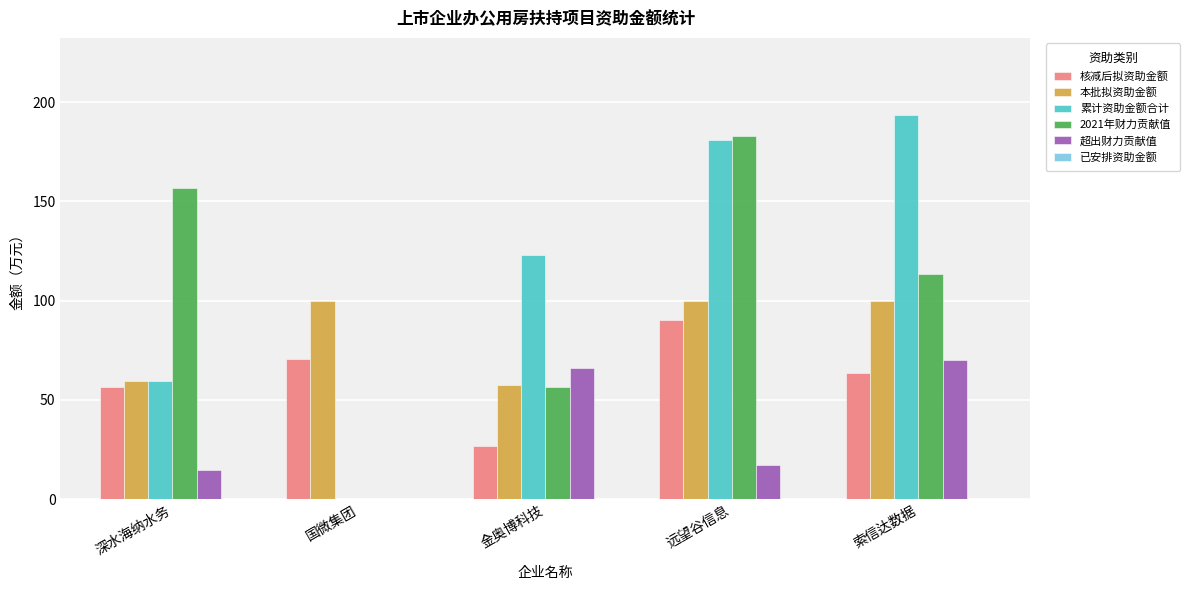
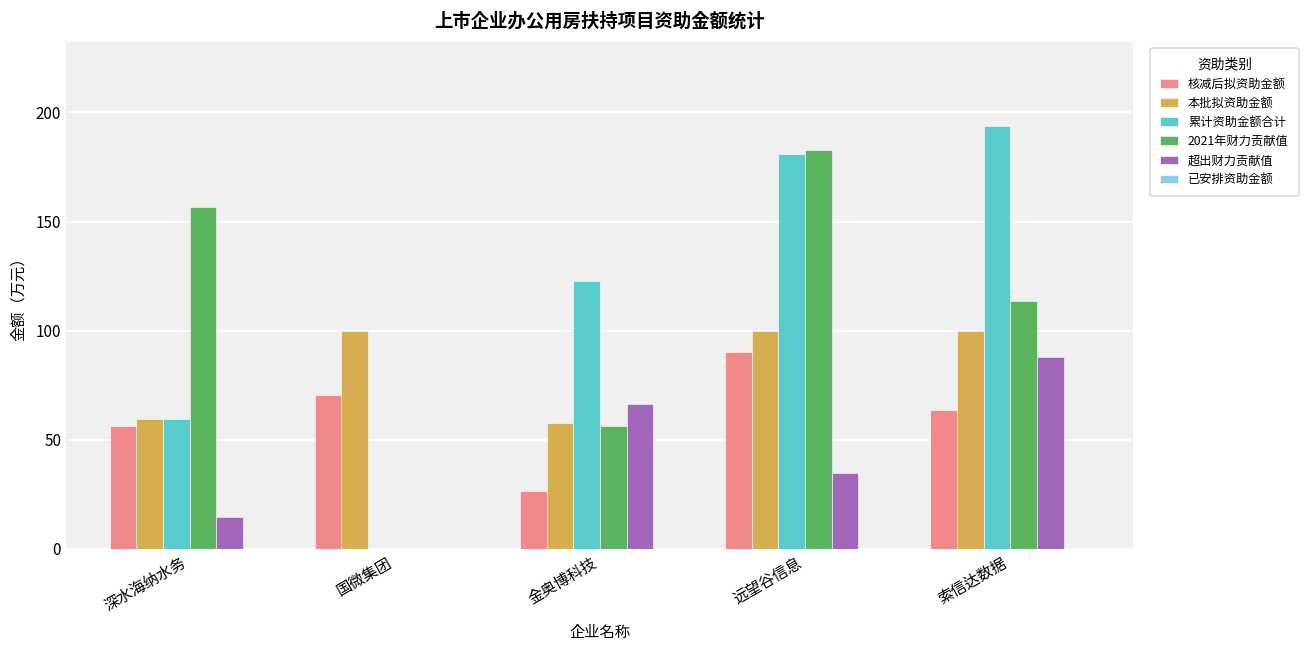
  {
    "核减后拟资助金额": {
      "深水海纳水务": 56,
      "国微集团": 71,
      "金奥博科技": 27,
      "远望谷信息": 90,
      "索信达数据": 64
    },
    "本批拟资助金额": {
      "深水海纳水务": 59,
      "国微集团": 100,
      "金奥博科技": 58,
      "远望谷信息": 100,
      "索信达数据": 100
    },
    "2021年财力贡献值": {
      "深水海纳水务": 157,
      "国微集团": 0,
      "金奥博科技": 57,
      "远望谷信息": 183,
      "索信达数据": 113
    },
    "超出财力贡献值": {
      "深水海纳水务": 15,
      "国微集团": 0,
      "金奥博科技": 66,
-     "远望谷信息": 17,
-     "索信达数据": 70
+     "远望谷信息": 35,
+     "索信达数据": 88
    }
  }
